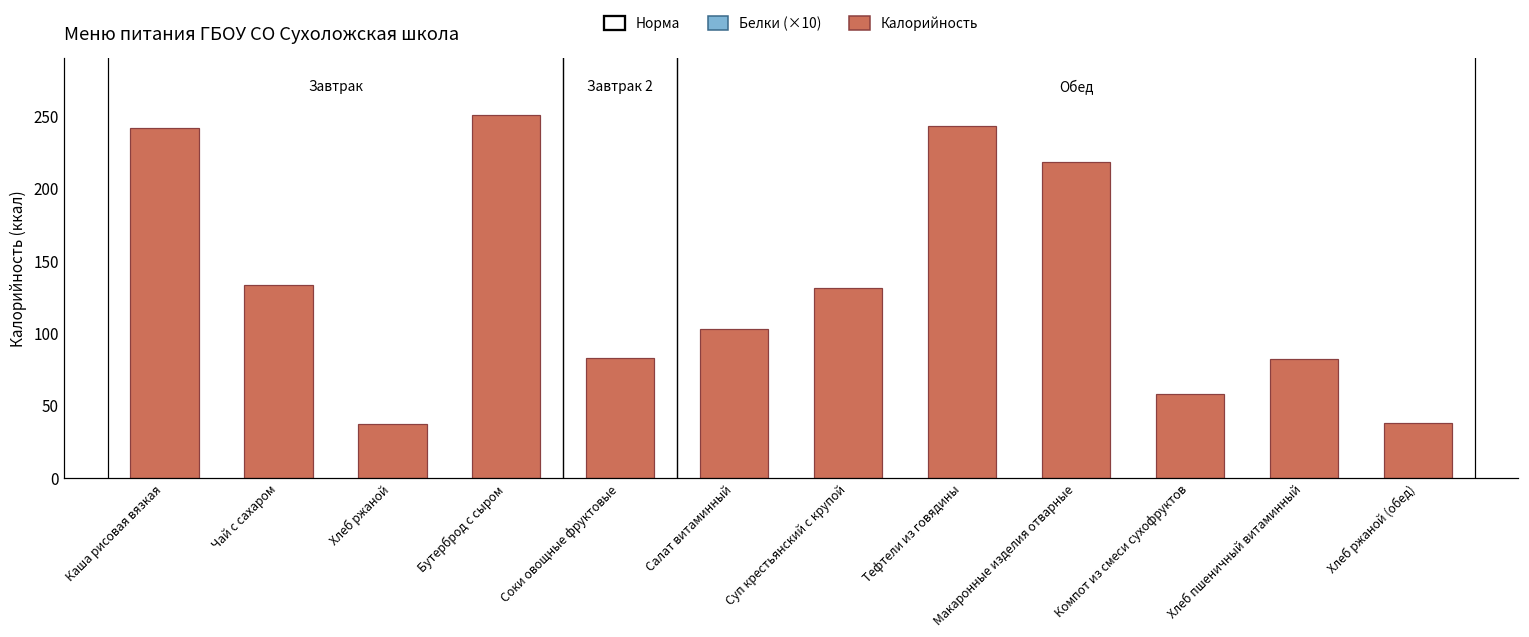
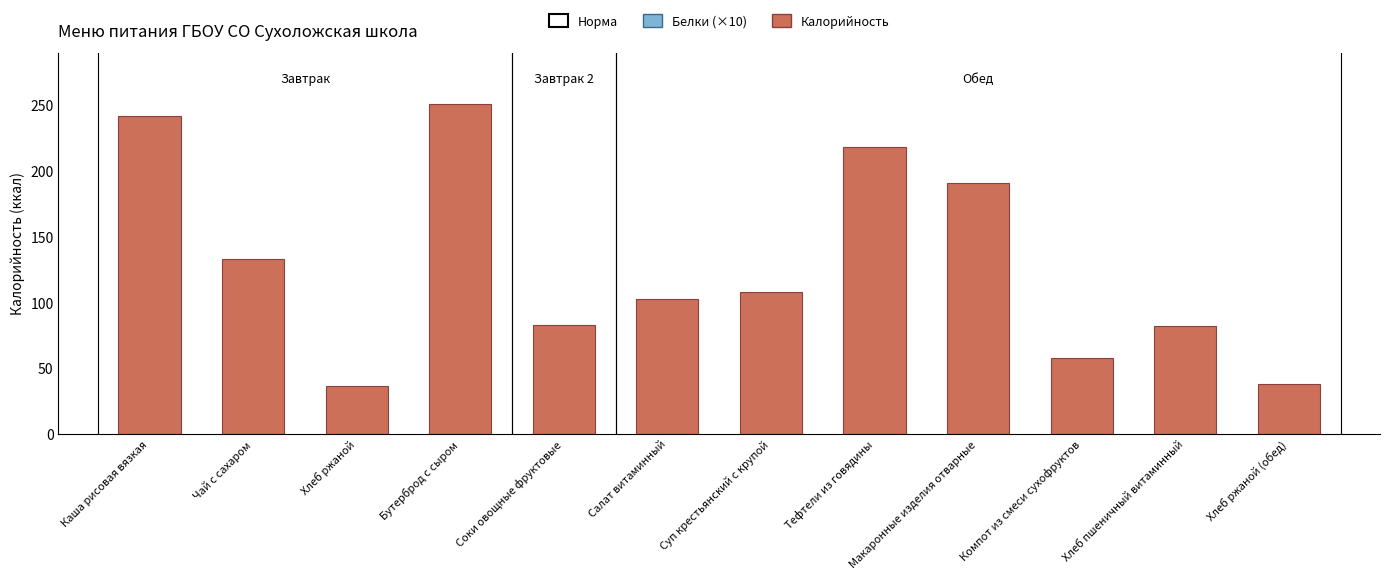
  {
    "Каша рисовая вязкая": 242,
    "Чай с сахаром": 133,
    "Хлеб ржаной": 37,
    "Бутерброд с сыром": 251,
    "Соки овощные фруктовые": 83,
    "Салат витаминный": 103,
-   "Суп крестьянский с крупой": 131,
-   "Тефтели из говядины": 243,
-   "Макаронные изделия отварные": 218,
+   "Суп крестьянский с крупой": 108,
+   "Тефтели из говядины": 218,
+   "Макаронные изделия отварные": 191,
    "Компот из смеси сухофруктов": 58,
    "Хлеб пшеничный витаминный": 82,
    "Хлеб ржаной (обед)": 38
  }
